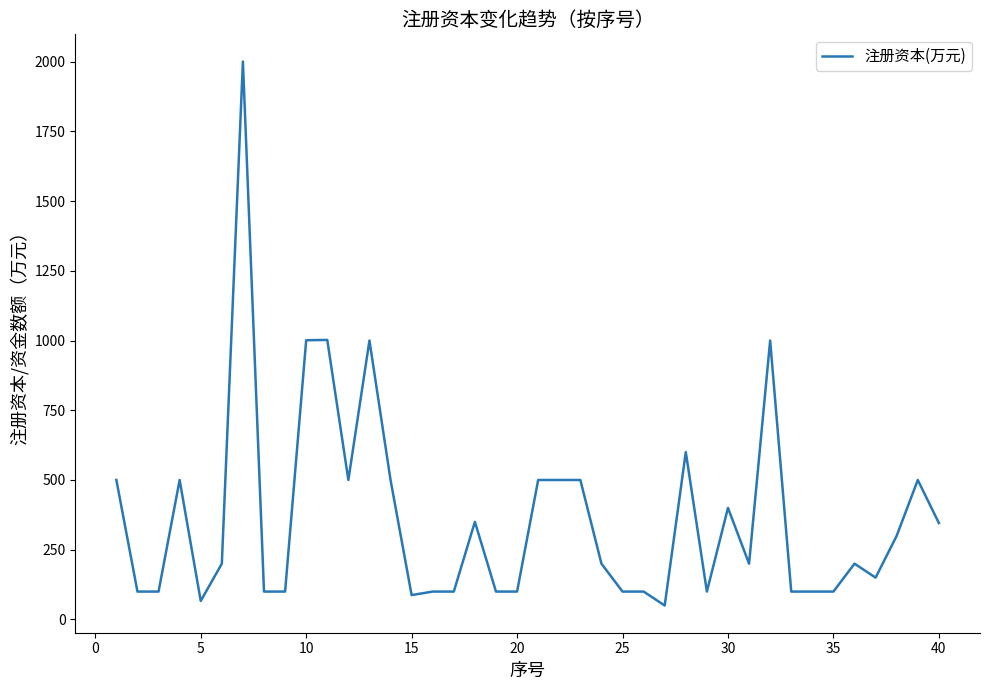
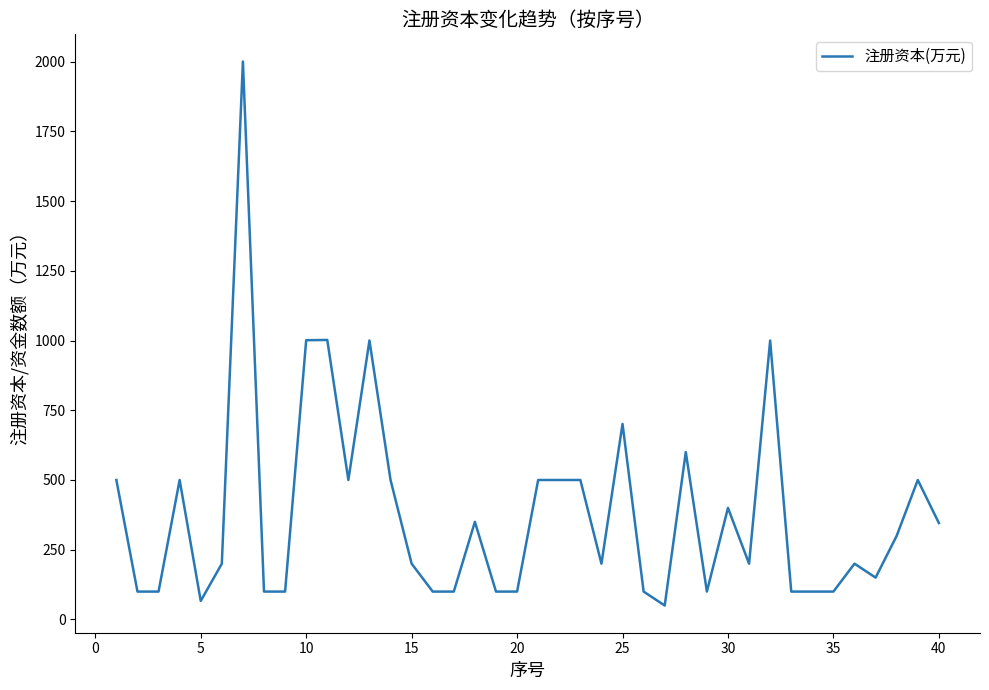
  {
    "5": 70,
    "10": 1000,
-   "15": 90,
+   "15": 200,
    "20": 100,
-   "25": 100,
+   "25": 700,
    "30": 400,
    "35": 100,
    "40": 350
  }
